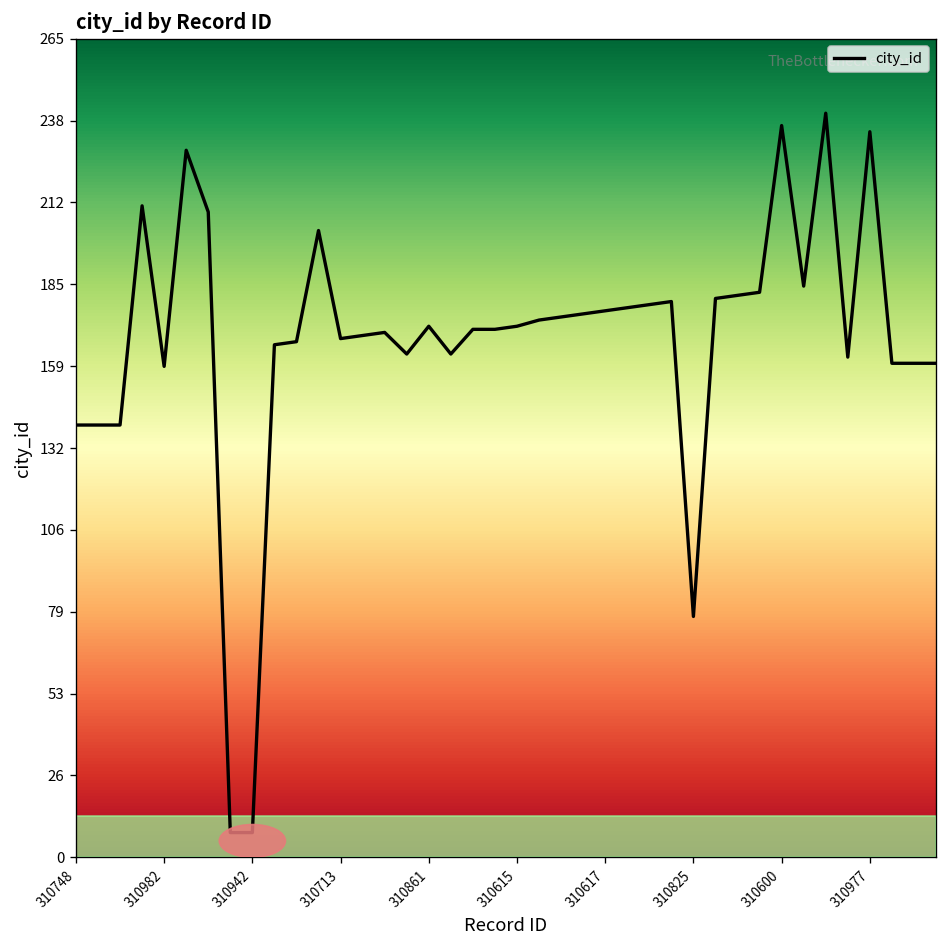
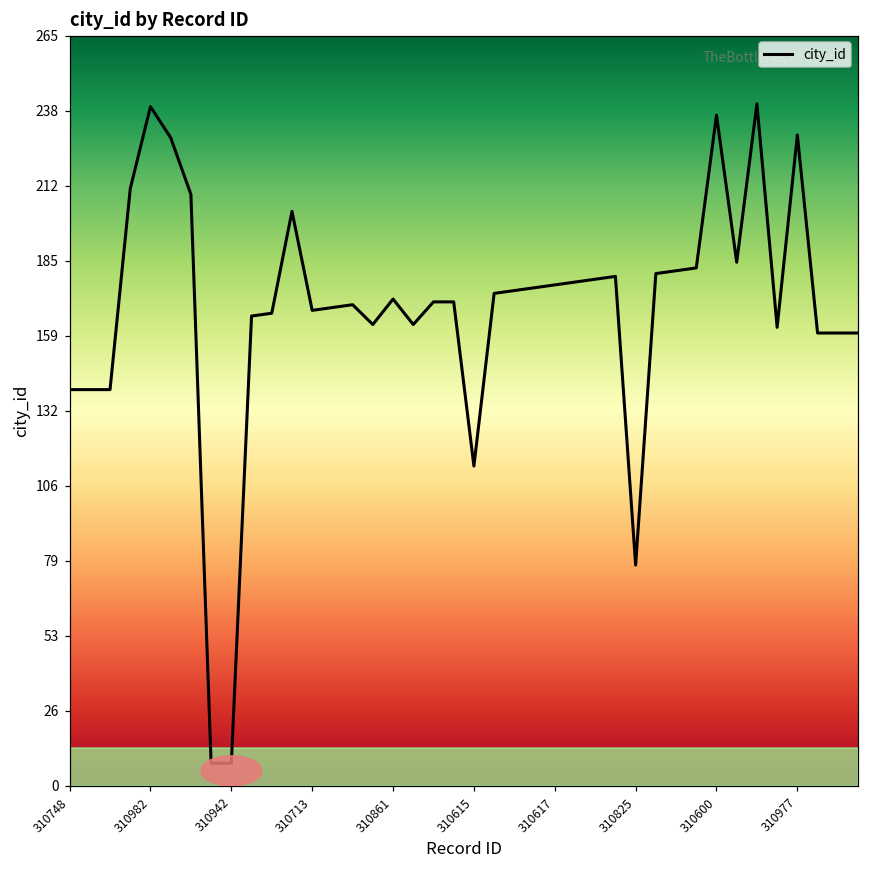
  {
    "310748": 140,
-   "310982": 159,
+   "310982": 240,
    "310713": 168,
    "310861": 172,
-   "310615": 172,
+   "310615": 113,
    "310617": 177,
    "310825": 78,
    "310600": 237,
-   "310977": 235
+   "310977": 230
  }
